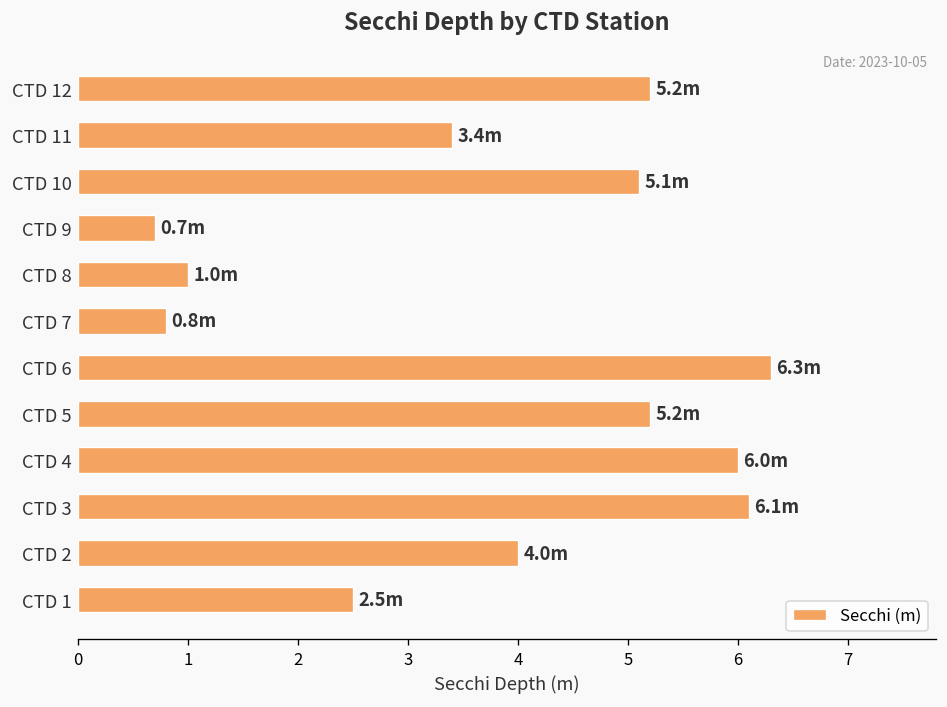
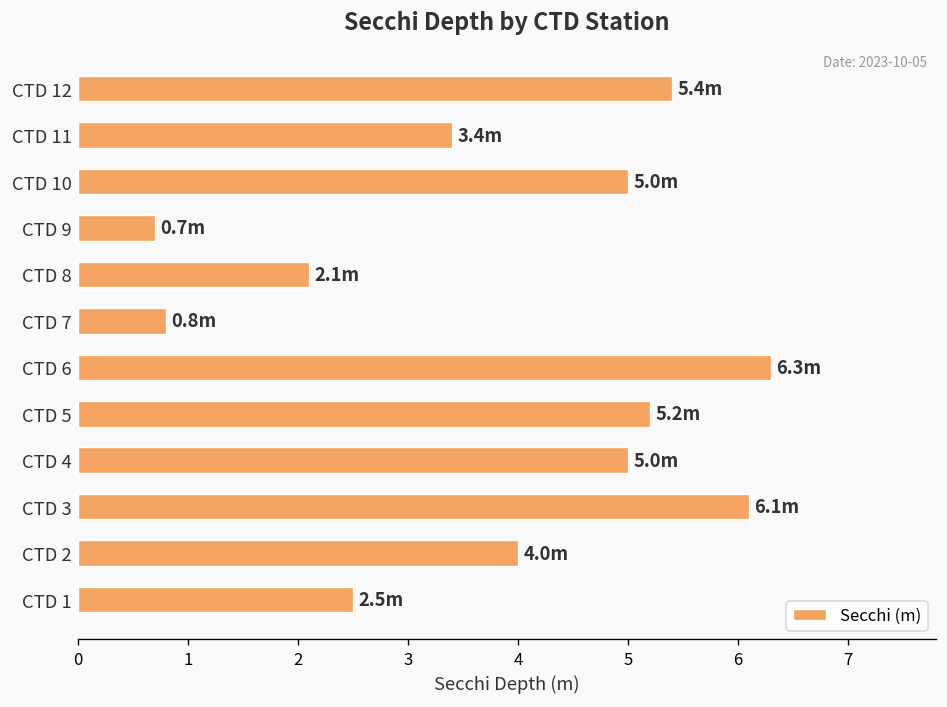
  {
-   "CTD 12": "5.2m",
+   "CTD 12": "5.4m",
    "CTD 11": "3.4m",
-   "CTD 10": "5.1m",
+   "CTD 10": "5.0m",
    "CTD 9": "0.7m",
-   "CTD 8": "1.0m",
+   "CTD 8": "2.1m",
    "CTD 7": "0.8m",
    "CTD 6": "6.3m",
    "CTD 5": "5.2m",
-   "CTD 4": "6.0m",
+   "CTD 4": "5.0m",
    "CTD 3": "6.1m",
    "CTD 2": "4.0m",
    "CTD 1": "2.5m"
  }
